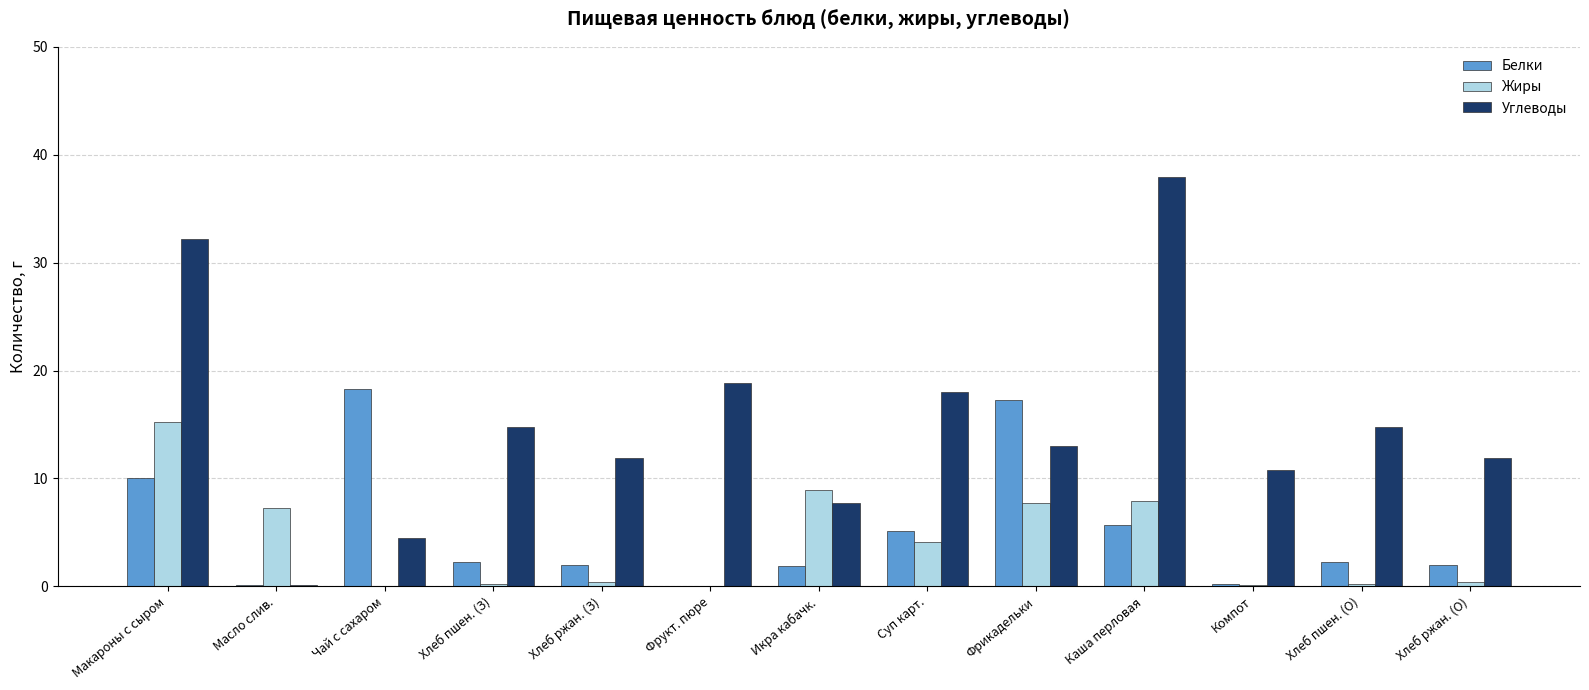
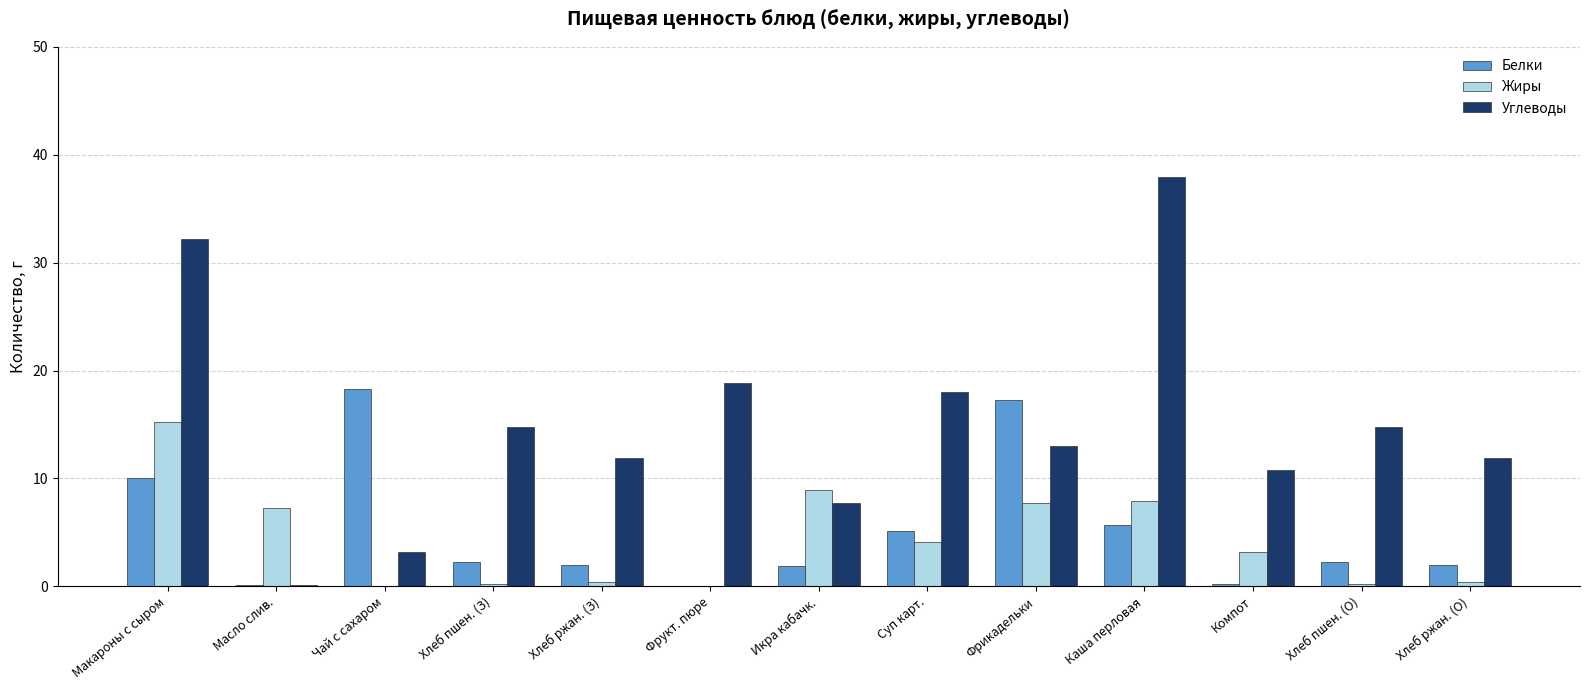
  {
    "Белки": {
      "Макароны с сыром": 10.0,
      "Чай с сахаром": 18.3,
      "Хлеб пшен. (З)": 2.3,
      "Хлеб ржан. (З)": 2.0,
      "Фрукт. пюре": 0.0,
      "Икра кабачк.": 1.9,
      "Суп карт.": 5.1,
      "Фрикадельки": 17.3,
      "Каша перловая": 5.7,
      "Хлеб пшен. (О)": 2.3,
      "Хлеб ржан. (О)": 2.0
    },
    "Жиры": {
      "Макароны с сыром": 15.2,
      "Масло слив.": 7.3,
      "Чай с сахаром": 0.0,
      "Хлеб ржан. (З)": 0.4,
      "Фрукт. пюре": 0.0,
      "Икра кабачк.": 8.9,
      "Суп карт.": 4.1,
      "Фрикадельки": 7.7,
      "Каша перловая": 7.9,
-     "Компот": 0.1,
+     "Компот": 3.2,
      "Хлеб ржан. (О)": 0.4
    },
    "Углеводы": {
      "Макароны с сыром": 32.2,
-     "Чай с сахаром": 4.5,
+     "Чай с сахаром": 3.2,
      "Хлеб пшен. (З)": 14.8,
      "Хлеб ржан. (З)": 11.9,
      "Фрукт. пюре": 18.8,
      "Икра кабачк.": 7.7,
      "Суп карт.": 18.0,
      "Фрикадельки": 13.0,
      "Каша перловая": 37.9,
      "Компот": 10.8,
      "Хлеб пшен. (О)": 14.8,
      "Хлеб ржан. (О)": 11.9
    }
  }
